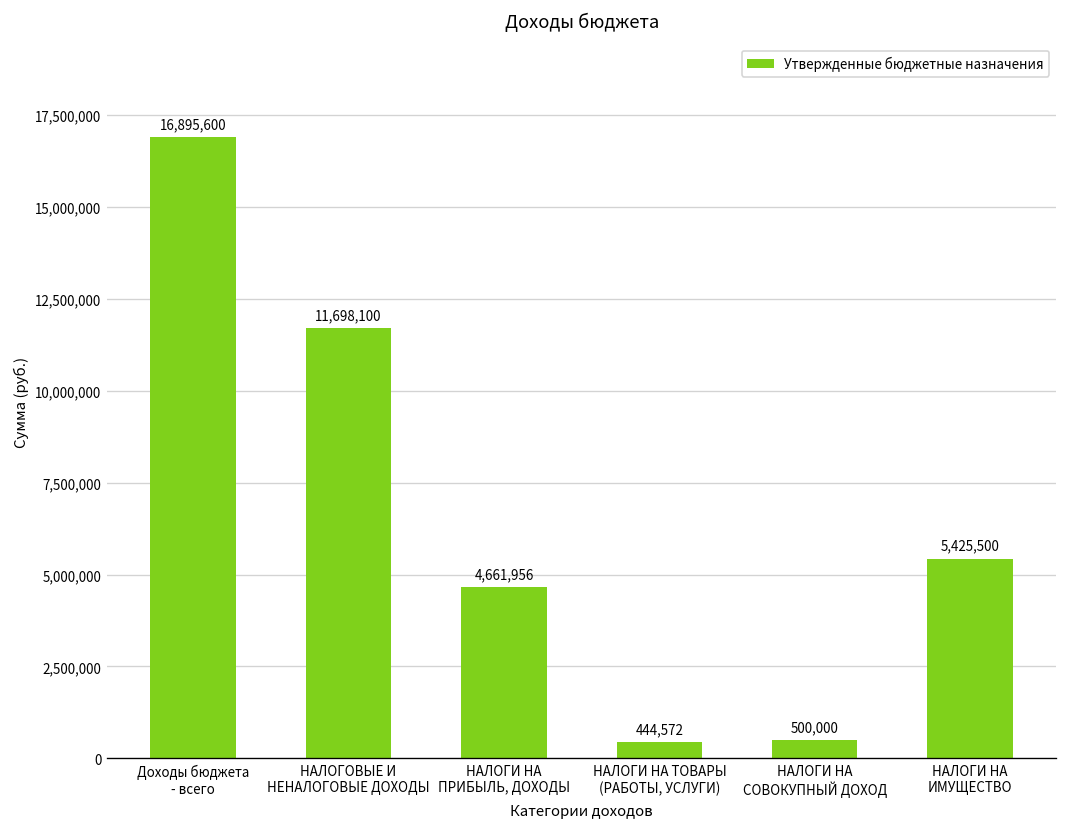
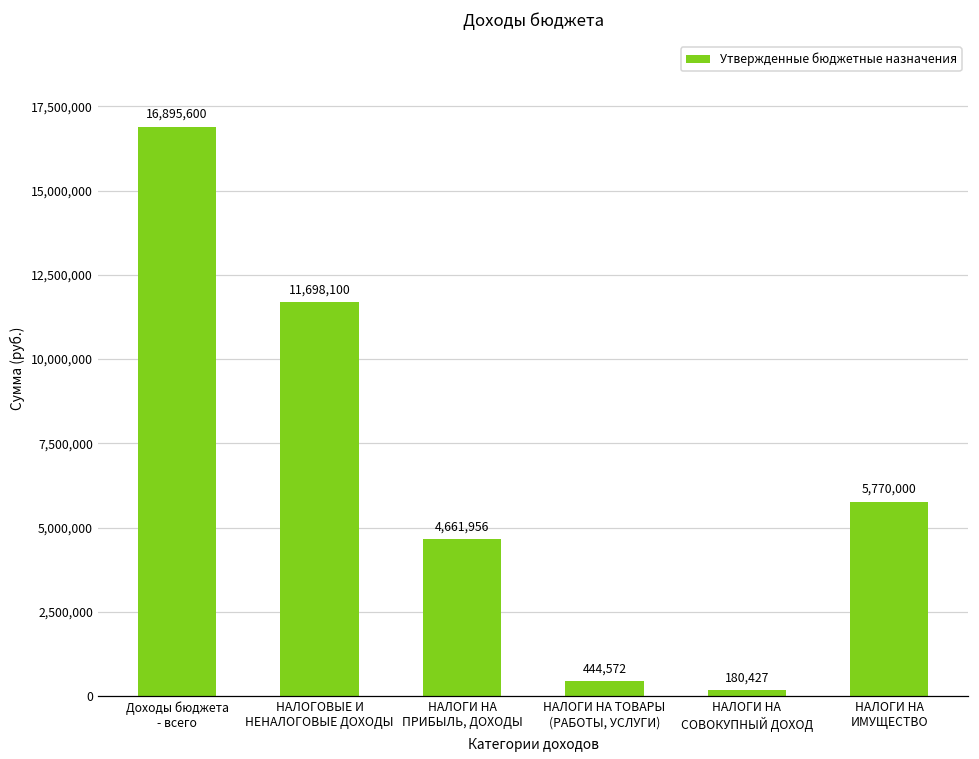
  {
    "Доходы бюджета - всего": "16,895,600",
    "НАЛОГОВЫЕ И НЕНАЛОГОВЫЕ ДОХОДЫ": "11,698,100",
    "НАЛОГИ НА ПРИБЫЛЬ, ДОХОДЫ": "4,661,956",
    "НАЛОГИ НА ТОВАРЫ (РАБОТЫ, УСЛУГИ)": "444,572",
-   "НАЛОГИ НА СОВОКУПНЫЙ ДОХОД": "500,000",
-   "НАЛОГИ НА ИМУЩЕСТВО": "5,425,500"
+   "НАЛОГИ НА СОВОКУПНЫЙ ДОХОД": "180,427",
+   "НАЛОГИ НА ИМУЩЕСТВО": "5,770,000"
  }
